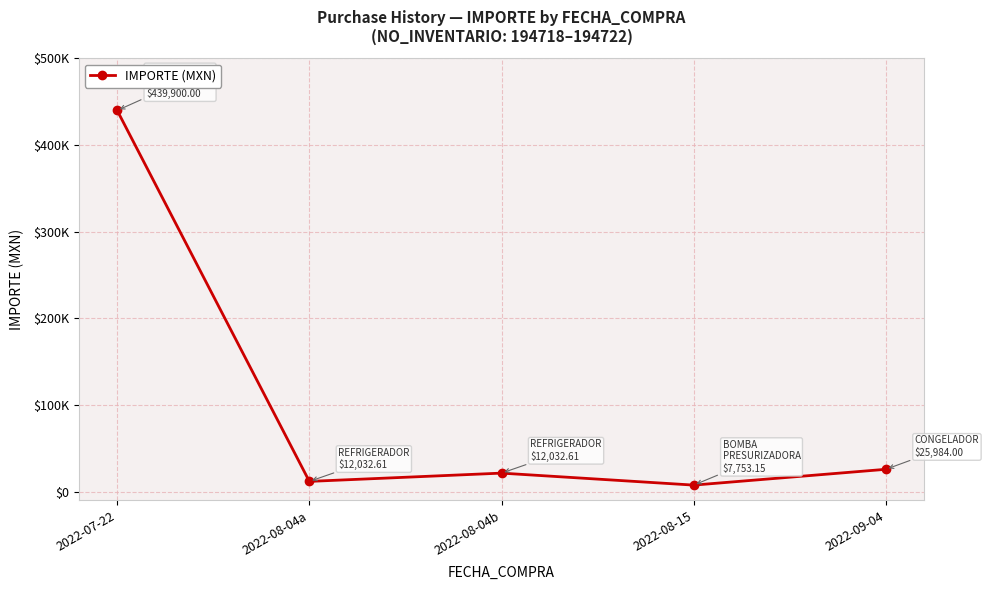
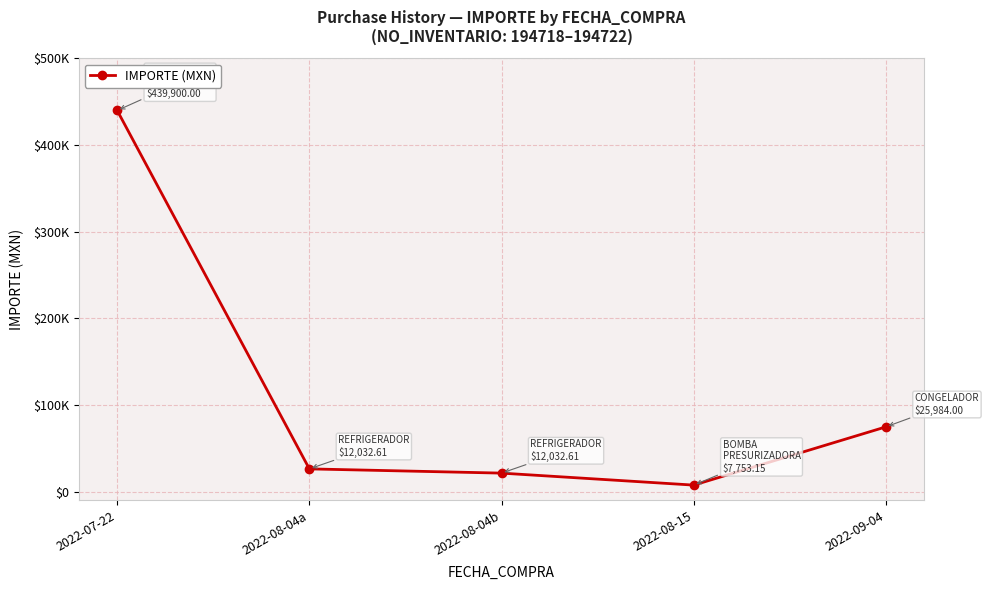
  {
-   "2022-08-04a": "$10000",
-   "2022-09-04": "$30000"
+   "2022-08-04a": "$30000",
+   "2022-09-04": "$70000"
  }
